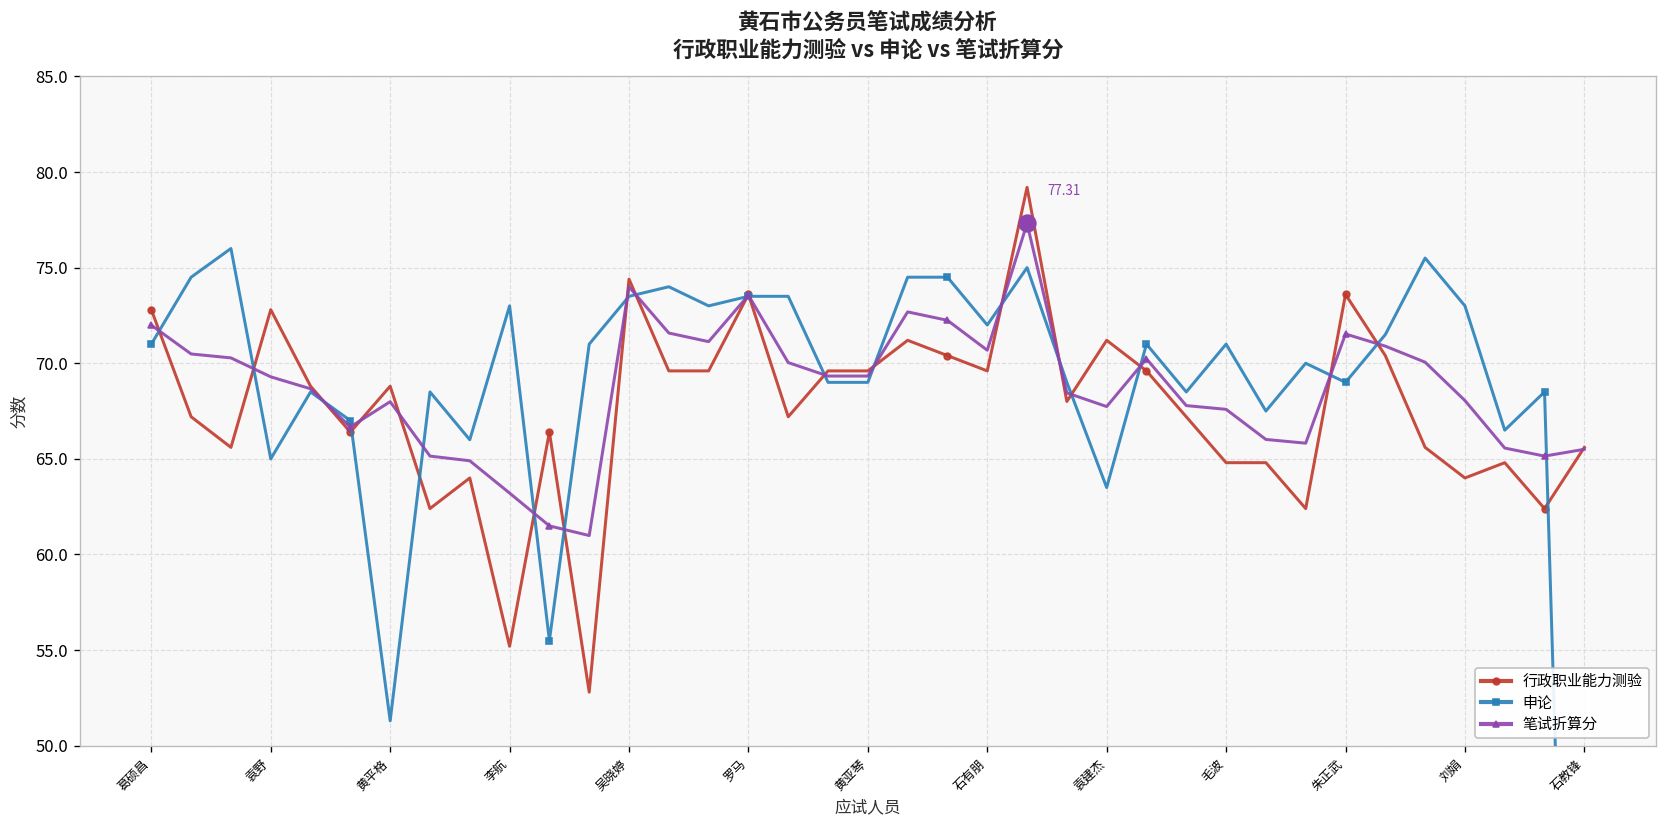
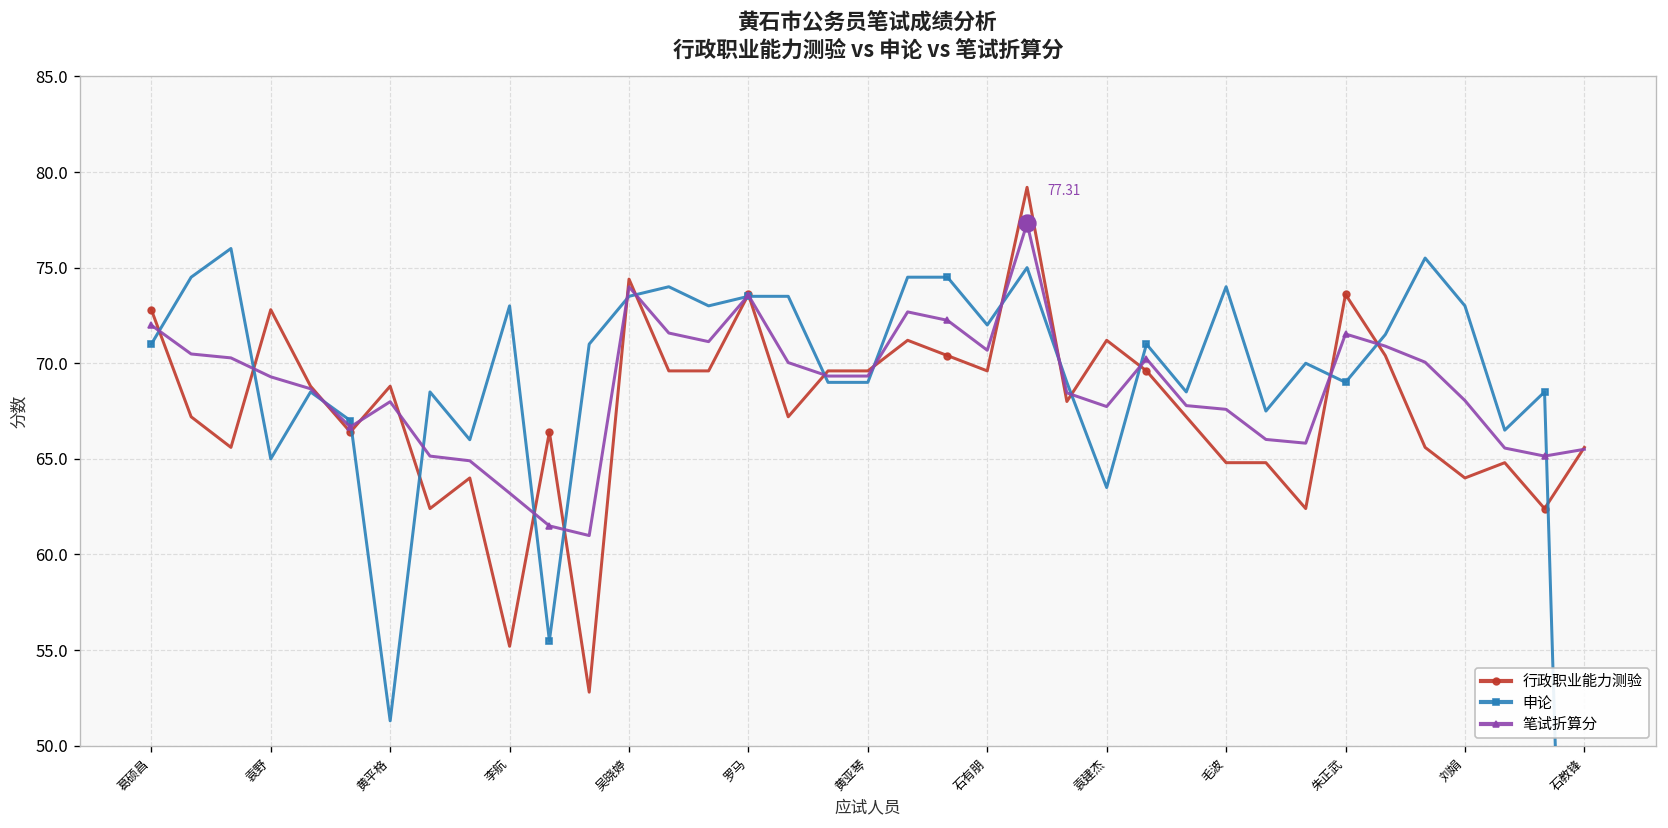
  {
    "行政职业能力测验": {
      "葛硕昌": 72.8,
      "袁野": 72.8,
      "黄平格": 68.8,
      "李航": 55.2,
      "吴晓婷": 74.4,
      "黄亚琴": 69.6,
      "石有朋": 69.6,
      "袁建杰": 71.2,
      "毛波": 64.8,
      "朱正武": 73.6,
      "刘娟": 64
    },
    "申论": {
      "葛硕昌": 71,
      "袁野": 65,
      "黄平格": 51.3,
      "李航": 73,
      "吴晓婷": 73.5,
      "黄亚琴": 69,
      "石有朋": 72,
      "袁建杰": 63.5,
-     "毛波": 71,
+     "毛波": 74,
      "朱正武": 69,
      "刘娟": 73
    }
  }
